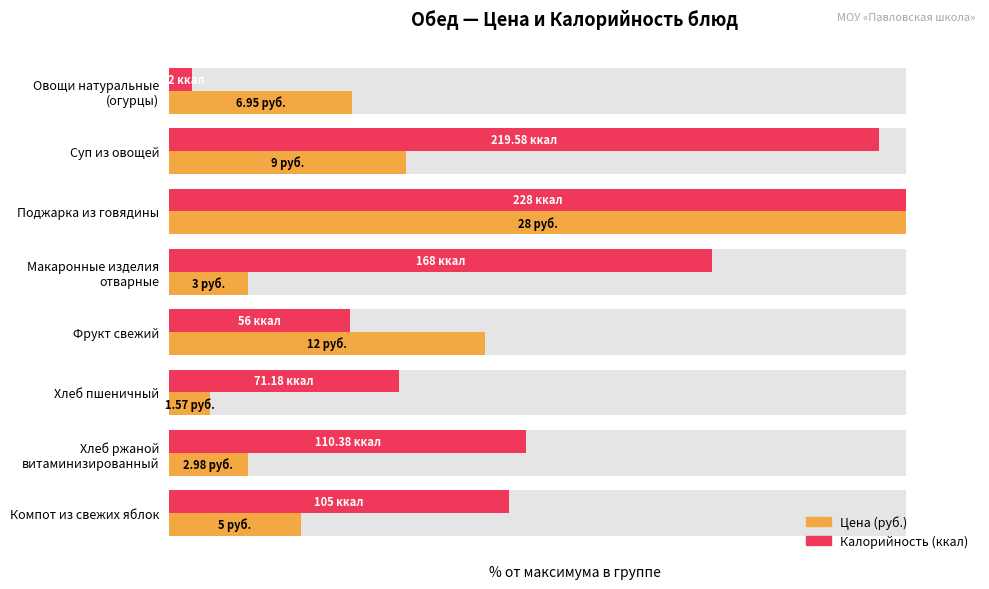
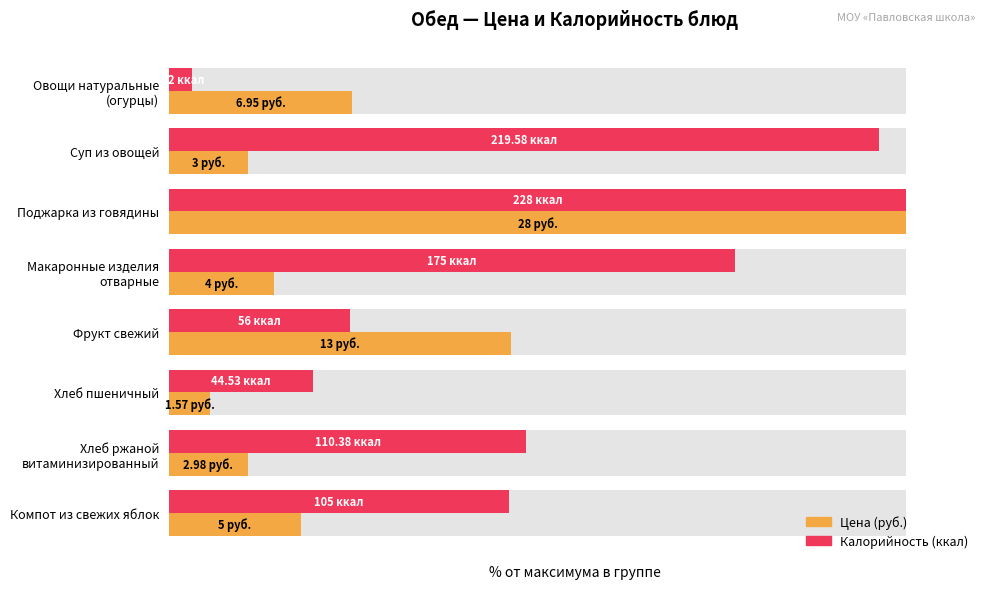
  {
    "Цена (руб.)": {
-     "Суп из овощей": 9,
-     "Макаронные изделия отварные": 3,
-     "Фрукт свежий": 12
+     "Суп из овощей": 3,
+     "Макаронные изделия отварные": 4,
+     "Фрукт свежий": 13
    },
    "Калорийность (ккал)": {
-     "Макаронные изделия отварные": 168,
-     "Хлеб пшеничный": 71.18
+     "Макаронные изделия отварные": 175,
+     "Хлеб пшеничный": 44.53
    }
  }
